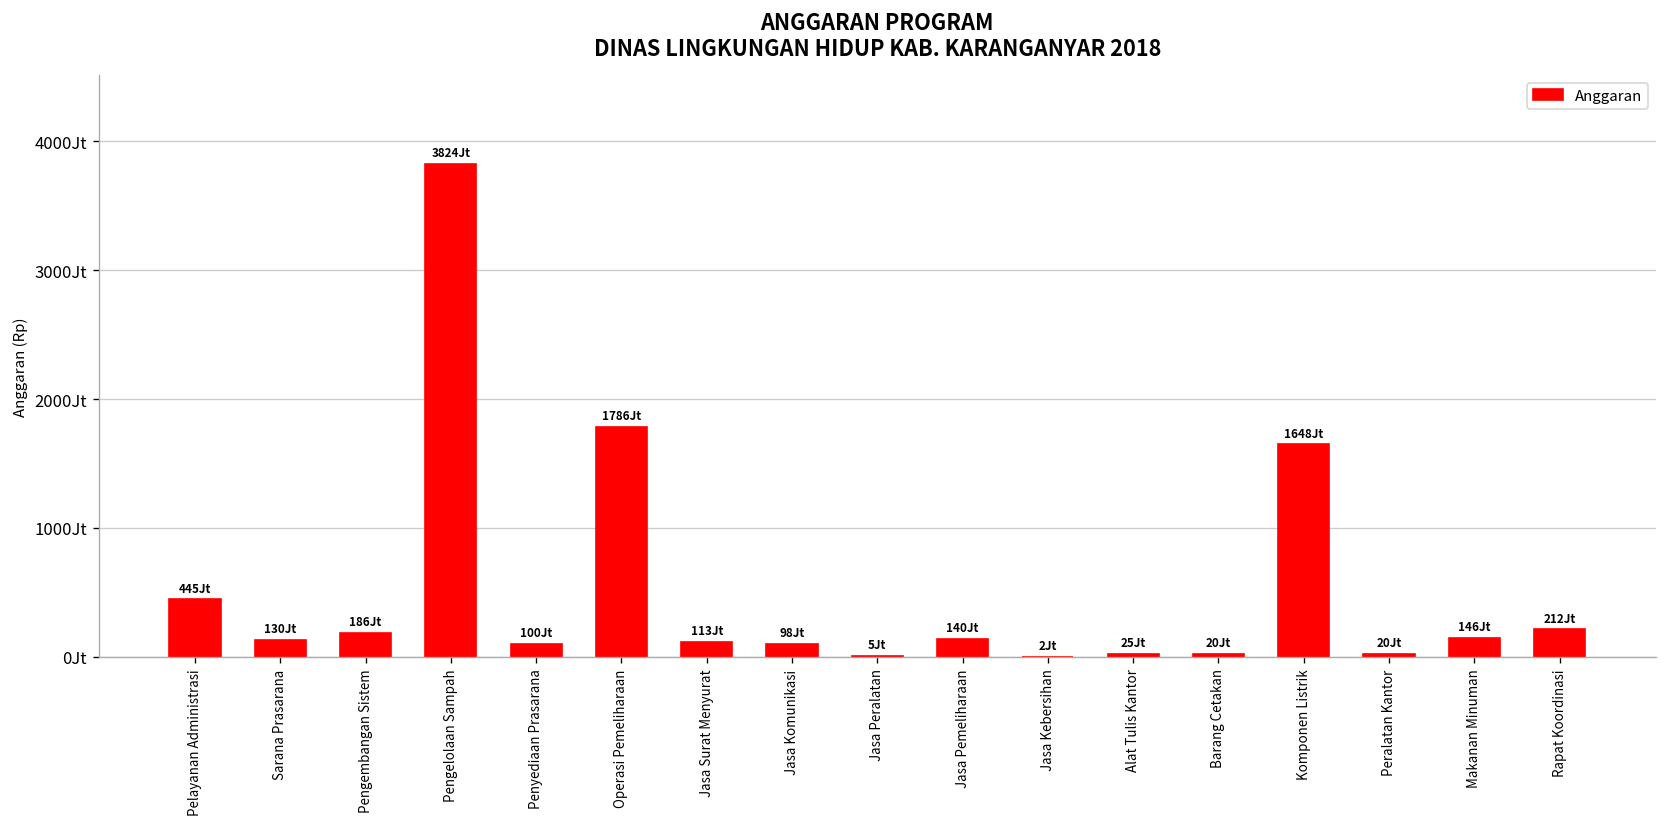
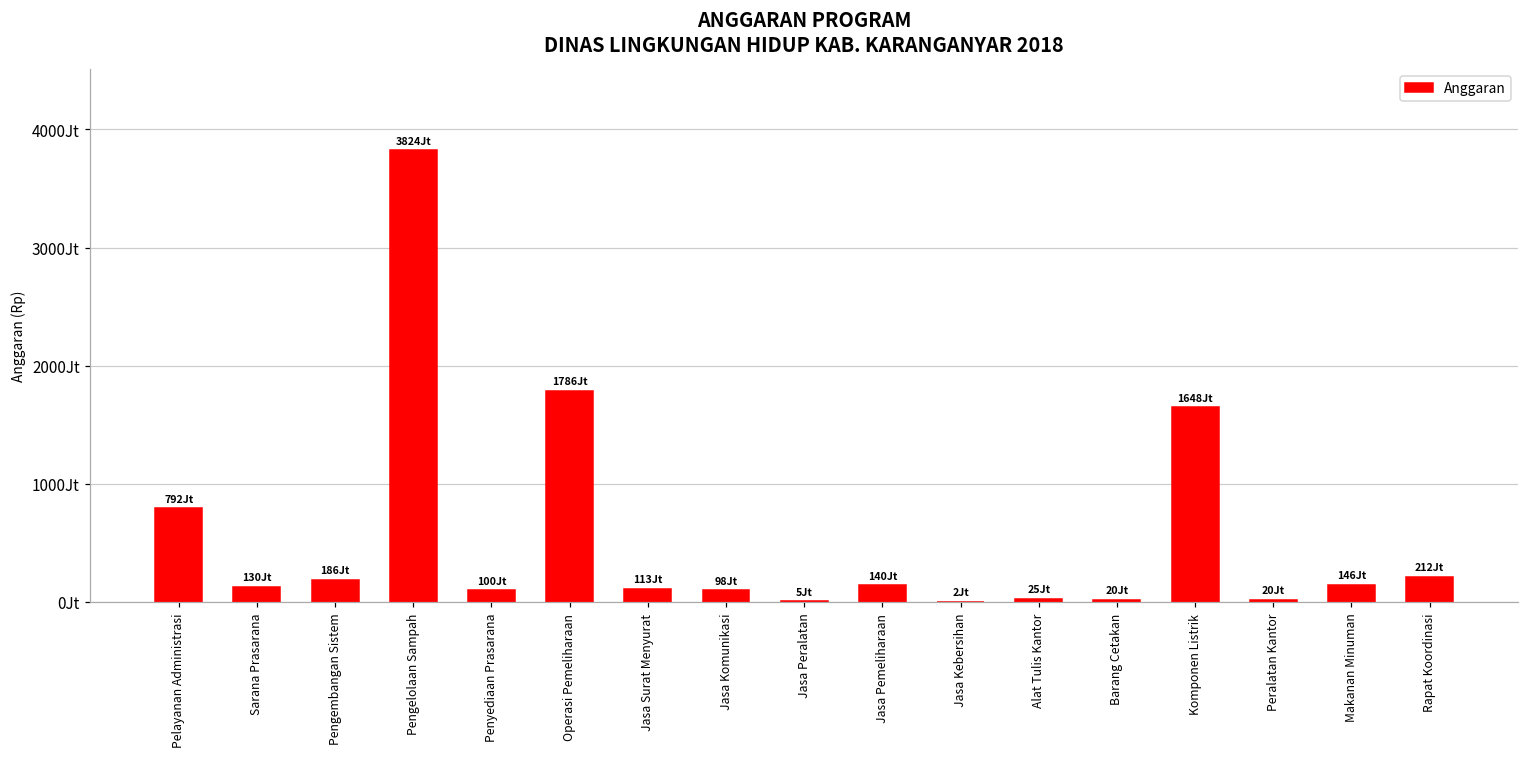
  {
-   "Pelayanan Administrasi": 445
+   "Pelayanan Administrasi": 792
  }
